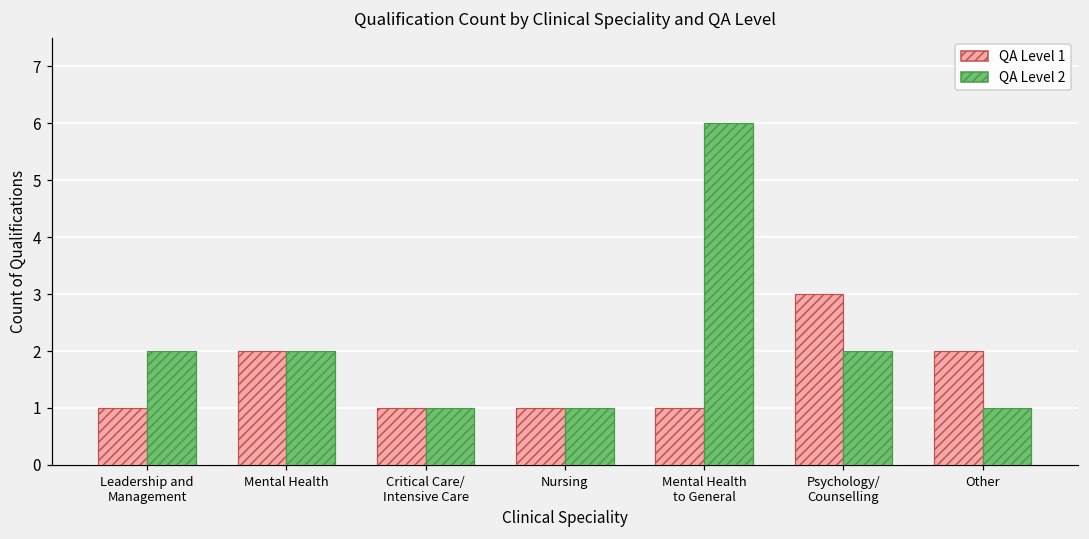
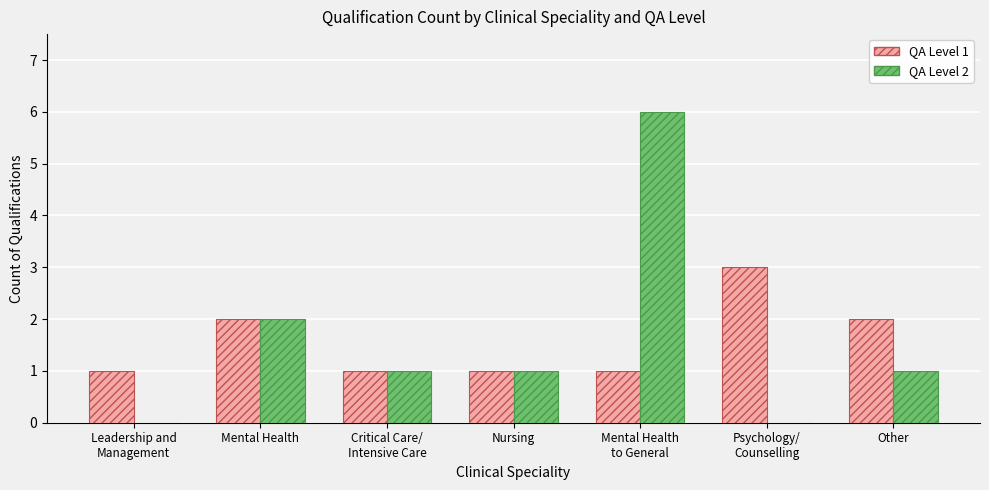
  {
    "QA Level 1": {
      "Leadership and Management": 1,
      "Mental Health": 2,
      "Critical Care/ Intensive Care": 1,
      "Nursing": 1,
      "Mental Health to General": 1,
      "Psychology/ Counselling": 3,
      "Other": 2
    },
    "QA Level 2": {
-     "Leadership and Management": 2,
+     "Leadership and Management": 0,
      "Mental Health": 2,
      "Critical Care/ Intensive Care": 1,
      "Nursing": 1,
      "Mental Health to General": 6,
-     "Psychology/ Counselling": 2,
+     "Psychology/ Counselling": 0,
      "Other": 1
    }
  }
